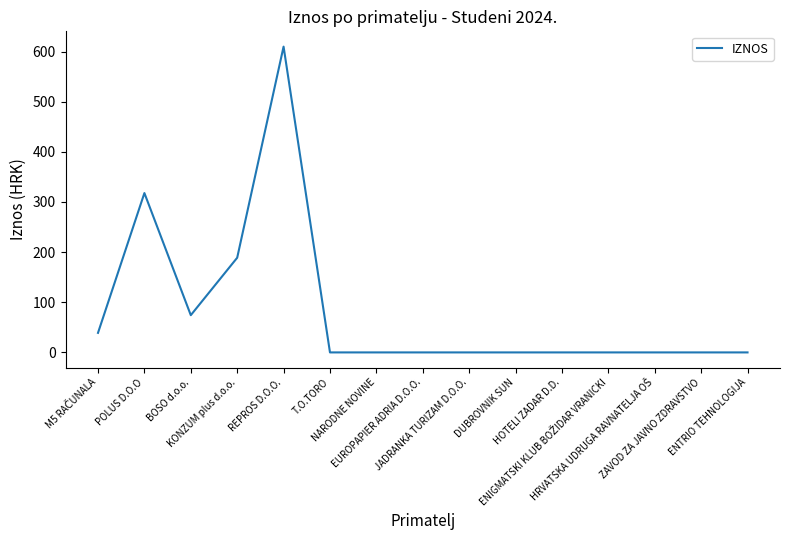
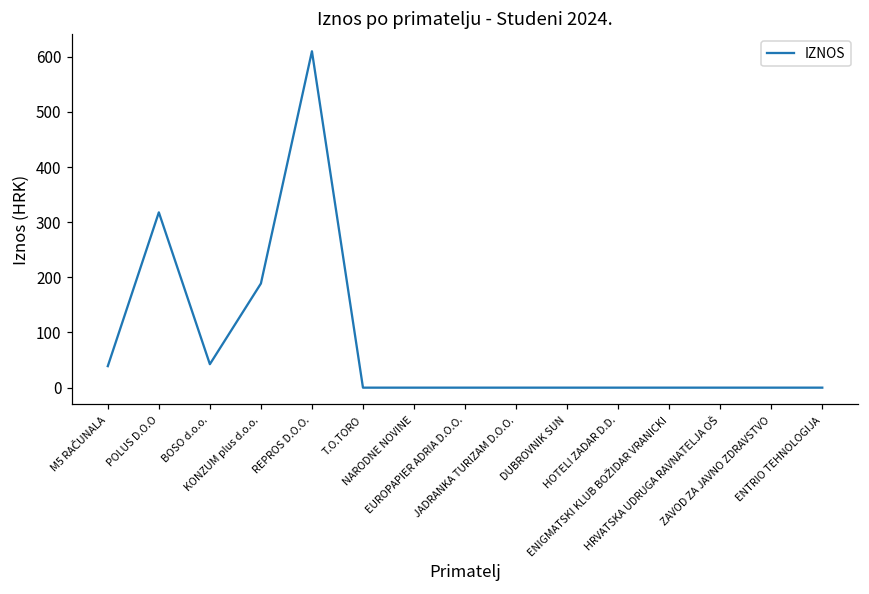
  {
    "M5 RAČUNALA": 40,
    "POLUS D.O.O": 320,
-   "BOSO d.o.o.": 70,
+   "BOSO d.o.o.": 40,
    "KONZUM plus d.o.o.": 190,
    "REPROS D.O.O.": 610,
    "T.O.TORO": 0,
    "NARODNE NOVINE": 0,
    "EUROPAPIER ADRIA D.O.O.": 0,
    "JADRANKA TURIZAM D.O.O.": 0,
    "DUBROVNIK SUN": 0,
    "HOTELI ZADAR D.D.": 0,
    "ENIGMATSKI KLUB BOŽIDAR VRANICKI": 0,
    "HRVATSKA UDRUGA RAVNATELJA OŠ": 0,
    "ZAVOD ZA JAVNO ZDRAVSTVO": 0,
    "ENTRIO TEHNOLOGIJA": 0
  }
